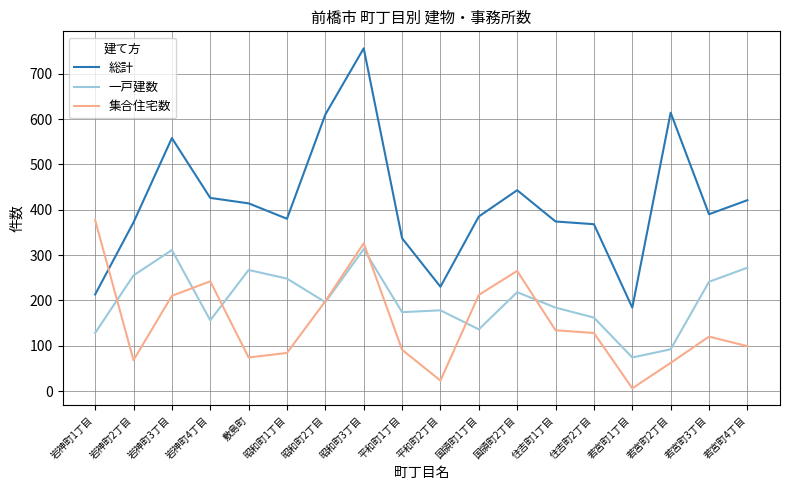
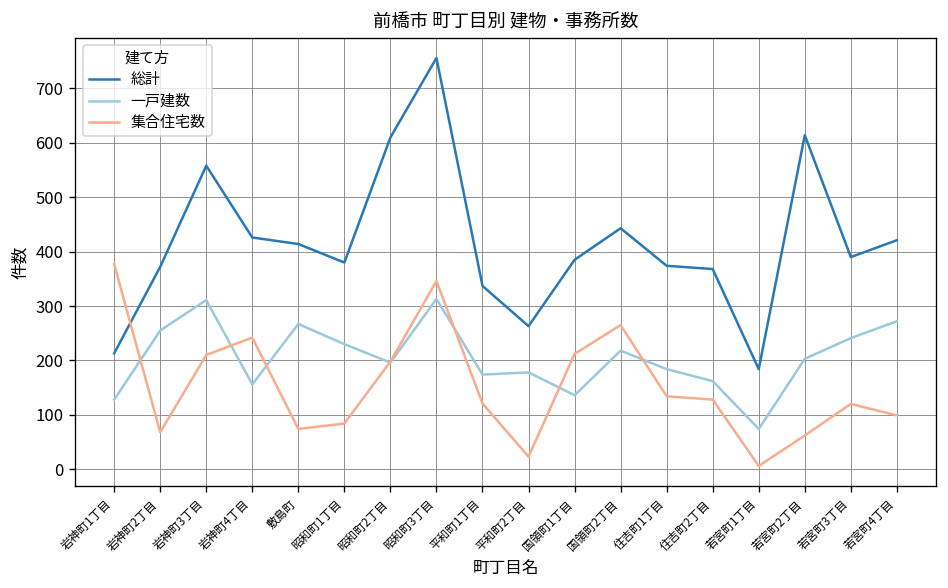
  {
    "総計": {
      "岩神町1丁目": 210,
      "岩神町2丁目": 370,
      "岩神町3丁目": 560,
      "岩神町4丁目": 430,
      "敷島町": 410,
      "昭和町1丁目": 380,
      "昭和町2丁目": 610,
      "昭和町3丁目": 760,
      "平和町1丁目": 340,
-     "平和町2丁目": 230,
+     "平和町2丁目": 260,
      "国領町1丁目": 390,
      "国領町2丁目": 440,
      "住吉町1丁目": 370,
      "住吉町2丁目": 370,
      "若宮町1丁目": 180,
      "若宮町2丁目": 610,
      "若宮町3丁目": 390,
      "若宮町4丁目": 420
    },
    "一戸建数": {
      "岩神町1丁目": 130,
      "岩神町2丁目": 260,
      "岩神町3丁目": 310,
      "岩神町4丁目": 160,
      "敷島町": 270,
-     "昭和町1丁目": 250,
+     "昭和町1丁目": 230,
      "昭和町3丁目": 310,
      "平和町1丁目": 170,
      "平和町2丁目": 180,
      "国領町1丁目": 140,
      "国領町2丁目": 220,
      "住吉町1丁目": 180,
      "住吉町2丁目": 160,
      "若宮町1丁目": 70,
-     "若宮町2丁目": 90,
+     "若宮町2丁目": 200,
      "若宮町3丁目": 240,
      "若宮町4丁目": 270
    },
    "集合住宅数": {
      "岩神町1丁目": 380,
      "岩神町2丁目": 70,
      "岩神町3丁目": 210,
      "岩神町4丁目": 240,
      "敷島町": 70,
      "昭和町1丁目": 80,
-     "昭和町3丁目": 330,
-     "平和町1丁目": 90,
+     "昭和町3丁目": 350,
+     "平和町1丁目": 120,
      "平和町2丁目": 20,
      "国領町1丁目": 210,
      "国領町2丁目": 270,
      "住吉町1丁目": 130,
      "住吉町2丁目": 130,
      "若宮町1丁目": 10,
      "若宮町2丁目": 60,
      "若宮町3丁目": 120,
      "若宮町4丁目": 100
    }
  }
